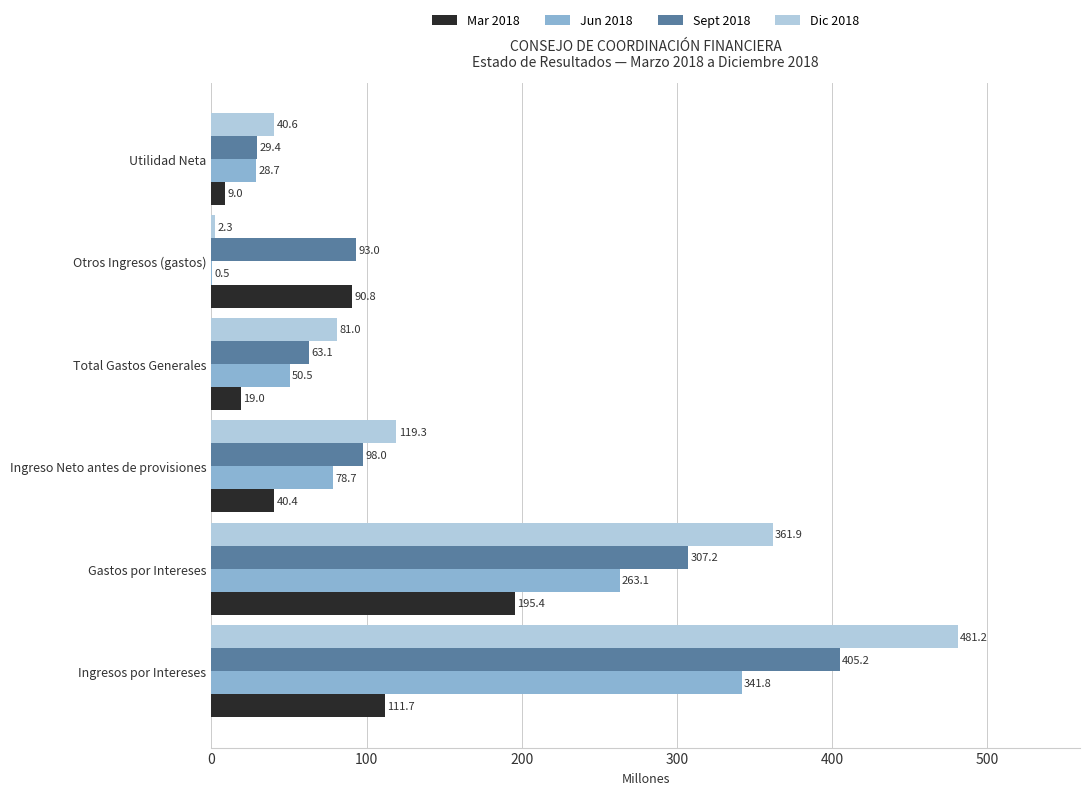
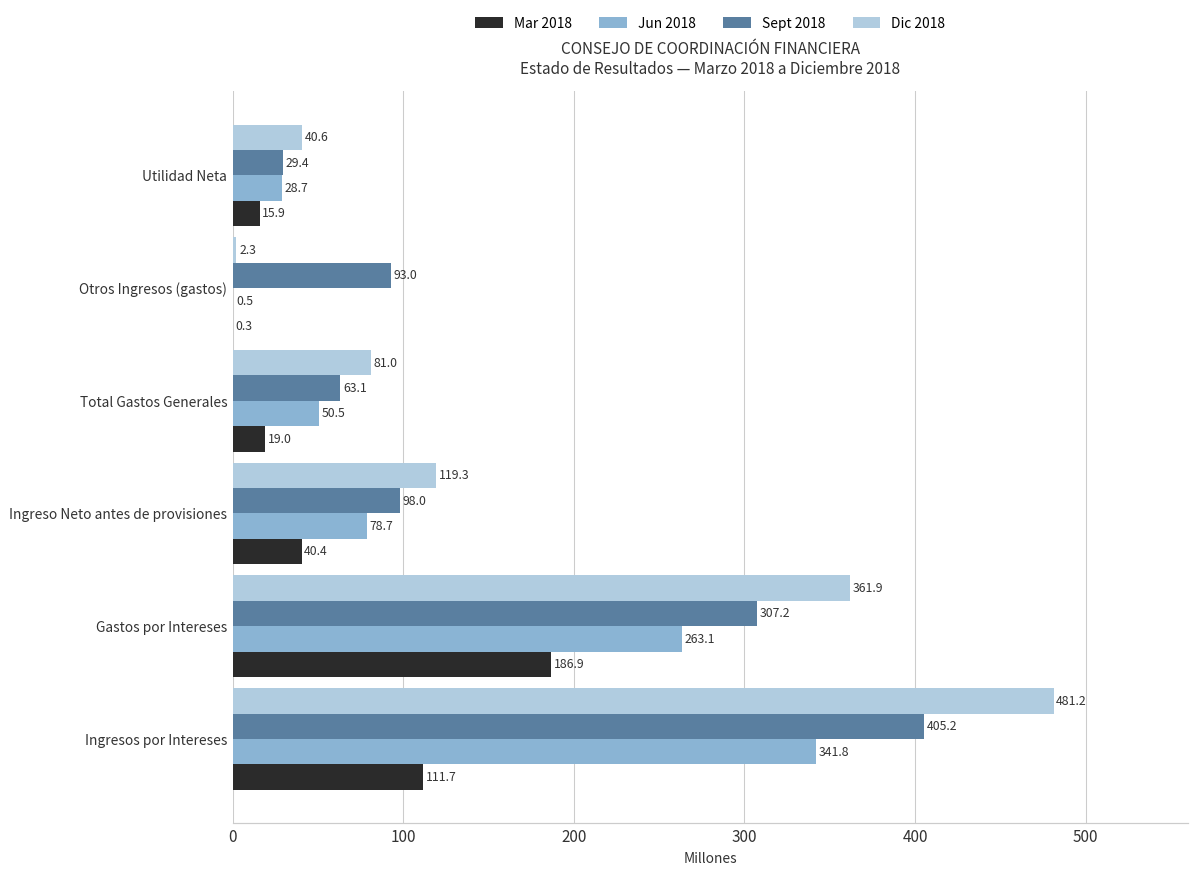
  {
    "Mar 2018": {
-     "Utilidad Neta": 9.0,
-     "Otros Ingresos (gastos)": 90.8,
+     "Utilidad Neta": 15.9,
+     "Otros Ingresos (gastos)": 0.3,
      "Total Gastos Generales": 19.0,
      "Ingreso Neto antes de provisiones": 40.4,
-     "Gastos por Intereses": 195.4,
+     "Gastos por Intereses": 186.9,
      "Ingresos por Intereses": 111.7
    },
    "Sept 2018": {
      "Utilidad Neta": 29.4,
      "Otros Ingresos (gastos)": 93.0,
      "Total Gastos Generales": 63.1,
      "Ingreso Neto antes de provisiones": 98.0,
      "Gastos por Intereses": 307.2,
      "Ingresos por Intereses": 405.2
    }
  }
